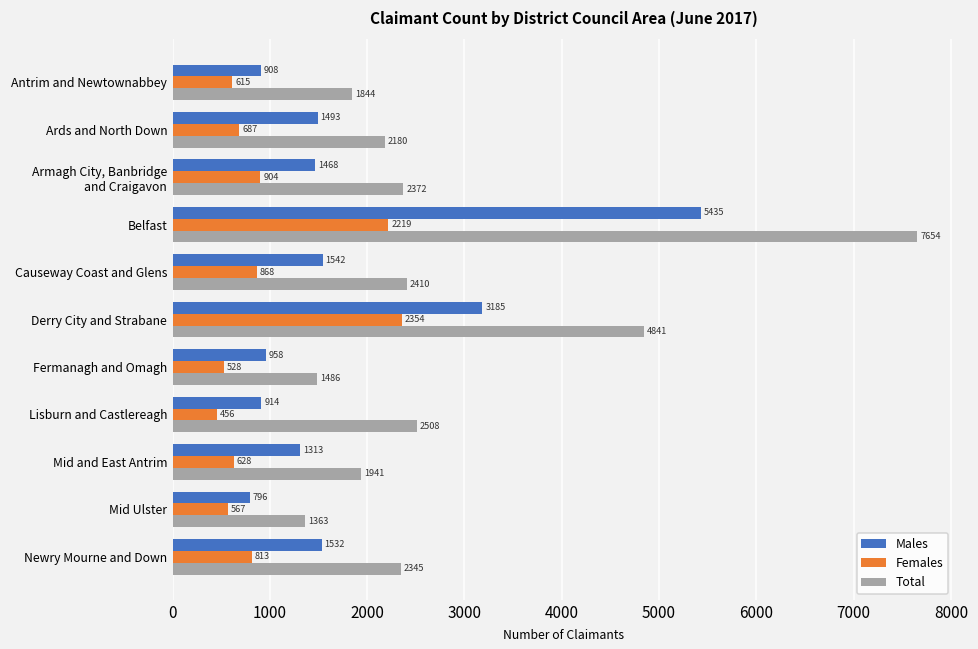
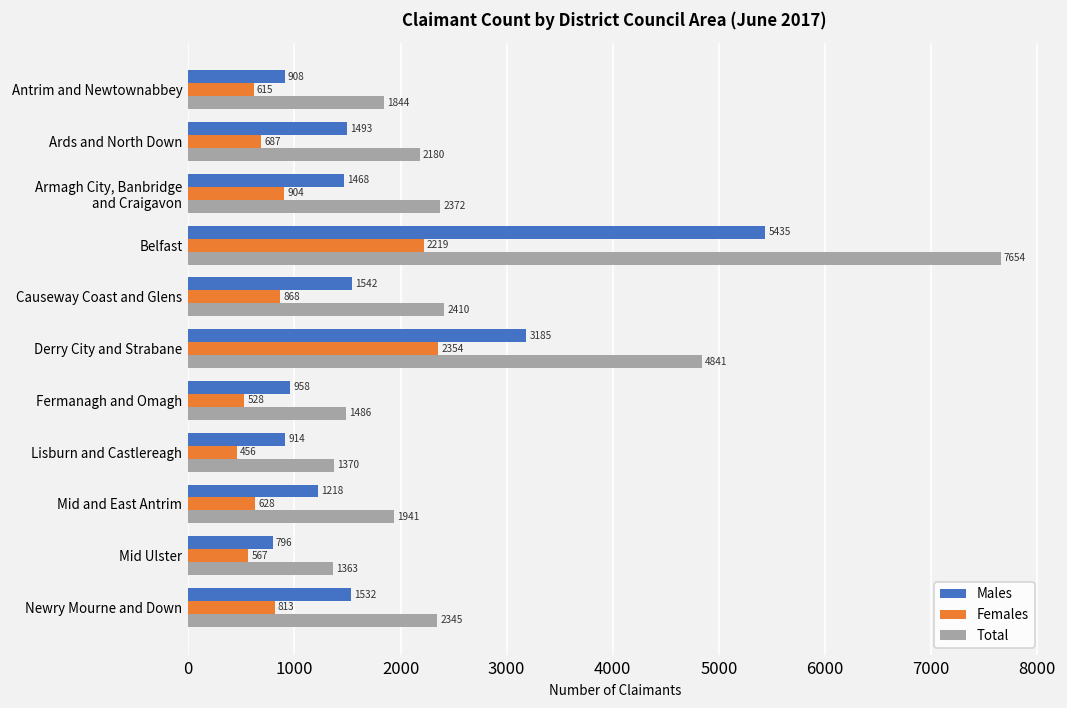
  {
    "Males": {
      "Antrim and Newtownabbey": 908,
      "Ards and North Down": 1493,
      "Armagh City, Banbridge and Craigavon": 1468,
      "Belfast": 5435,
      "Causeway Coast and Glens": 1542,
      "Derry City and Strabane": 3185,
      "Fermanagh and Omagh": 958,
      "Lisburn and Castlereagh": 914,
-     "Mid and East Antrim": 1313,
+     "Mid and East Antrim": 1218,
      "Mid Ulster": 796,
      "Newry Mourne and Down": 1532
    },
    "Females": {
      "Antrim and Newtownabbey": 615,
      "Ards and North Down": 687,
      "Armagh City, Banbridge and Craigavon": 904,
      "Belfast": 2219,
      "Causeway Coast and Glens": 868,
      "Derry City and Strabane": 2354,
      "Fermanagh and Omagh": 528,
      "Lisburn and Castlereagh": 456,
      "Mid and East Antrim": 628,
      "Mid Ulster": 567,
      "Newry Mourne and Down": 813
    },
    "Total": {
      "Antrim and Newtownabbey": 1844,
      "Ards and North Down": 2180,
      "Armagh City, Banbridge and Craigavon": 2372,
      "Belfast": 7654,
      "Causeway Coast and Glens": 2410,
      "Derry City and Strabane": 4841,
      "Fermanagh and Omagh": 1486,
-     "Lisburn and Castlereagh": 2508,
+     "Lisburn and Castlereagh": 1370,
      "Mid and East Antrim": 1941,
      "Mid Ulster": 1363,
      "Newry Mourne and Down": 2345
    }
  }
